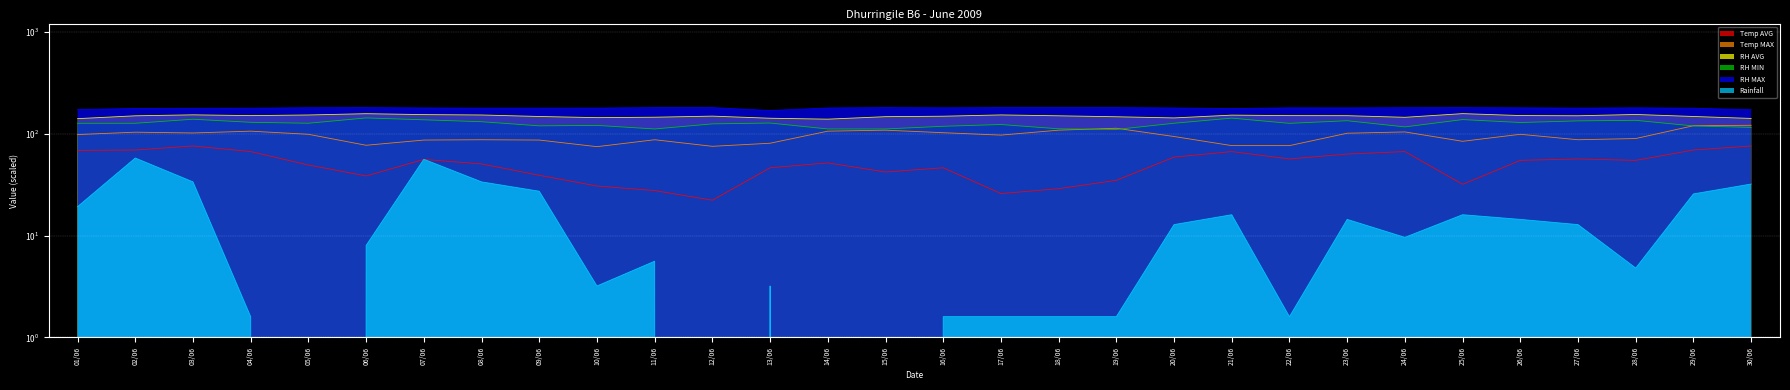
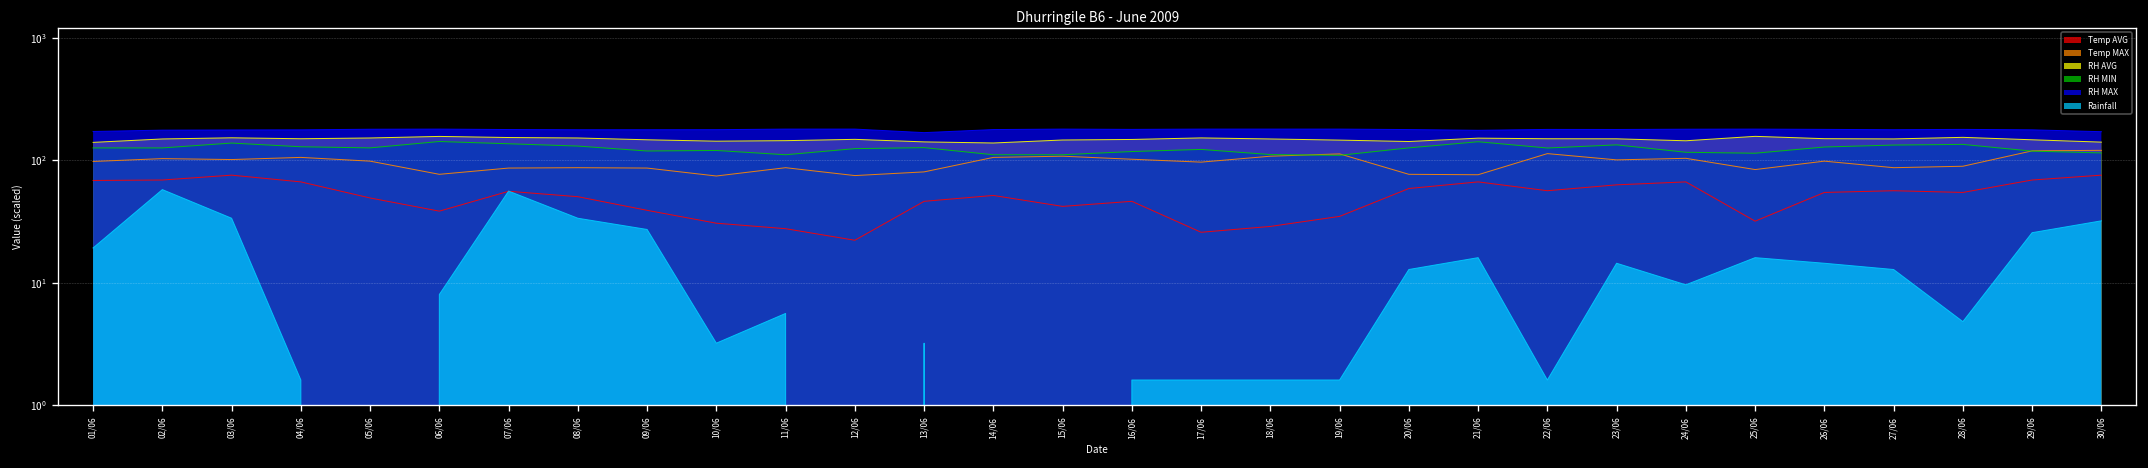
  {
    "Temp AVG": {
      "01/06": 70,
      "02/06": 70,
      "03/06": 80,
      "04/06": 70,
      "05/06": 50,
      "06/06": 38,
      "08/06": 50,
      "09/06": 39,
      "10/06": 31,
      "11/06": 28,
      "12/06": 22,
      "13/06": 50,
      "14/06": 50,
      "15/06": 42,
      "16/06": 50,
      "17/06": 26,
      "18/06": 29,
      "19/06": 35,
      "20/06": 60,
      "21/06": 70,
      "22/06": 60,
      "23/06": 60,
      "24/06": 70,
      "25/06": 32,
      "26/06": 50,
      "27/06": 60,
      "28/06": 50,
      "29/06": 70,
      "30/06": 80
    },
    "Temp MAX": {
      "01/06": 100,
      "02/06": 100,
      "03/06": 100,
      "04/06": 110,
      "05/06": 100,
      "06/06": 80,
      "07/06": 90,
      "08/06": 90,
      "09/06": 90,
      "10/06": 70,
      "11/06": 90,
      "12/06": 80,
      "13/06": 80,
      "16/06": 100,
      "17/06": 100,
-     "20/06": 90,
+     "20/06": 80,
      "21/06": 80,
-     "22/06": 80,
+     "22/06": 110,
      "23/06": 100,
      "24/06": 100,
      "25/06": 80,
      "26/06": 100,
      "27/06": 90,
      "28/06": 90
    },
    "RH AVG": {
      "01/06": 140,
      "02/06": 150,
      "03/06": 150,
      "04/06": 150,
      "05/06": 150,
      "06/06": 160,
      "07/06": 150,
      "08/06": 150,
      "09/06": 150,
      "10/06": 140,
      "11/06": 140,
      "12/06": 150,
      "13/06": 140,
      "14/06": 140,
      "15/06": 150,
      "16/06": 150,
      "17/06": 150,
      "18/06": 150,
      "19/06": 150,
      "20/06": 140,
      "21/06": 150,
      "22/06": 150,
      "23/06": 150,
      "24/06": 140,
      "25/06": 160,
      "26/06": 150,
      "27/06": 150,
      "28/06": 150,
      "29/06": 150,
      "30/06": 140
    },
    "RH MIN": {
      "01/06": 130,
      "02/06": 130,
      "03/06": 140,
      "04/06": 130,
      "05/06": 130,
      "06/06": 140,
      "07/06": 140,
      "08/06": 130,
      "09/06": 120,
      "10/06": 120,
      "11/06": 110,
      "12/06": 120,
      "13/06": 130,
      "16/06": 120,
      "17/06": 120,
      "20/06": 130,
      "21/06": 140,
      "22/06": 130,
      "23/06": 130,
      "24/06": 120,
-     "25/06": 140,
+     "25/06": 110,
      "26/06": 130,
      "27/06": 130,
      "28/06": 130
    },
    "RH MAX": {
      "01/06": 170,
      "02/06": 180,
      "03/06": 180,
      "04/06": 180,
      "05/06": 180,
      "06/06": 180,
      "07/06": 180,
      "08/06": 180,
      "09/06": 180,
      "10/06": 180,
      "11/06": 180,
      "12/06": 180,
      "13/06": 170,
      "14/06": 180,
      "15/06": 180,
      "16/06": 180,
      "17/06": 180,
      "18/06": 180,
      "19/06": 180,
      "20/06": 180,
      "21/06": 180,
      "22/06": 180,
      "23/06": 180,
      "24/06": 180,
      "25/06": 180,
      "26/06": 180,
      "27/06": 180,
      "28/06": 180,
      "29/06": 180,
      "30/06": 170
    },
    "Rainfall": {
      "01/06": 19,
      "02/06": 60,
      "03/06": 34,
      "04/06": 1.6,
      "06/06": 8,
      "08/06": 34,
      "09/06": 27,
      "10/06": 3.2,
      "11/06": 6,
      "13/06": 3.2,
      "16/06": 1.6,
      "17/06": 1.6,
      "18/06": 1.6,
      "19/06": 1.6,
      "20/06": 13,
      "21/06": 16,
      "22/06": 1.6,
      "23/06": 14,
      "24/06": 10,
      "25/06": 16,
      "26/06": 14,
      "27/06": 13,
      "28/06": 5,
      "29/06": 26,
      "30/06": 32
    }
  }
